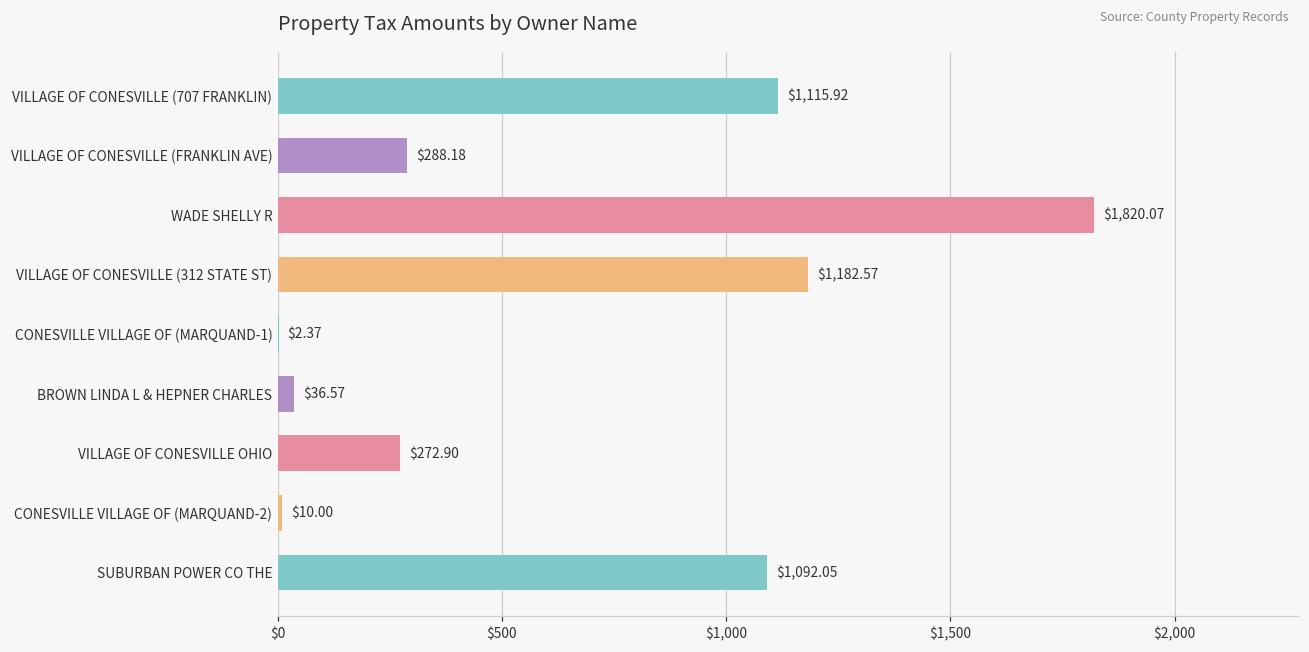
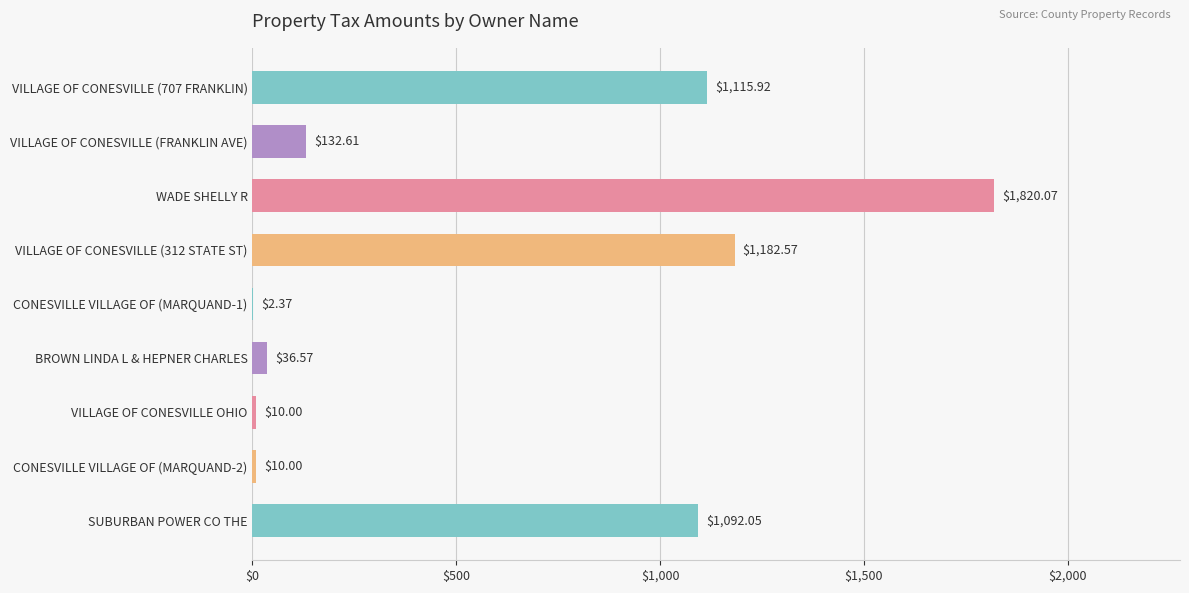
  {
    "VILLAGE OF CONESVILLE (707 FRANKLIN)": "$1,115.92",
-   "VILLAGE OF CONESVILLE (FRANKLIN AVE)": "$288.18",
+   "VILLAGE OF CONESVILLE (FRANKLIN AVE)": "$132.61",
    "WADE SHELLY R": "$1,820.07",
    "VILLAGE OF CONESVILLE (312 STATE ST)": "$1,182.57",
    "CONESVILLE VILLAGE OF (MARQUAND-1)": "$2.37",
    "BROWN LINDA L & HEPNER CHARLES": "$36.57",
-   "VILLAGE OF CONESVILLE OHIO": "$272.90",
+   "VILLAGE OF CONESVILLE OHIO": "$10.00",
    "CONESVILLE VILLAGE OF (MARQUAND-2)": "$10.00",
    "SUBURBAN POWER CO THE": "$1,092.05"
  }
